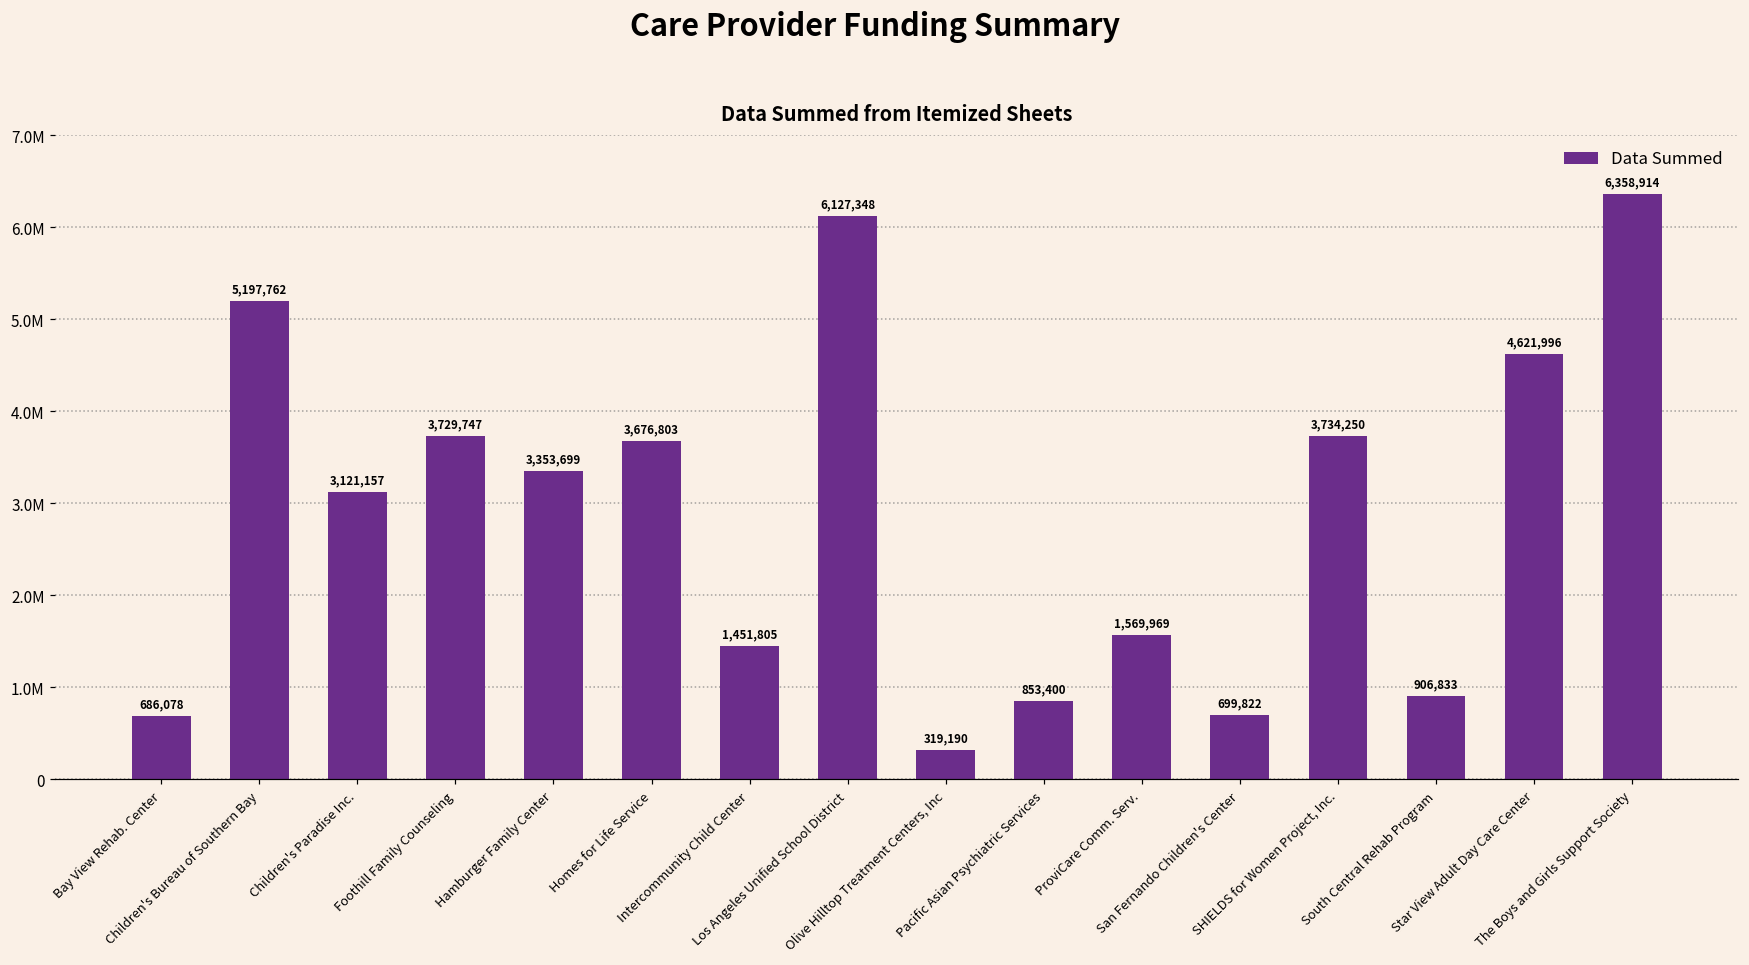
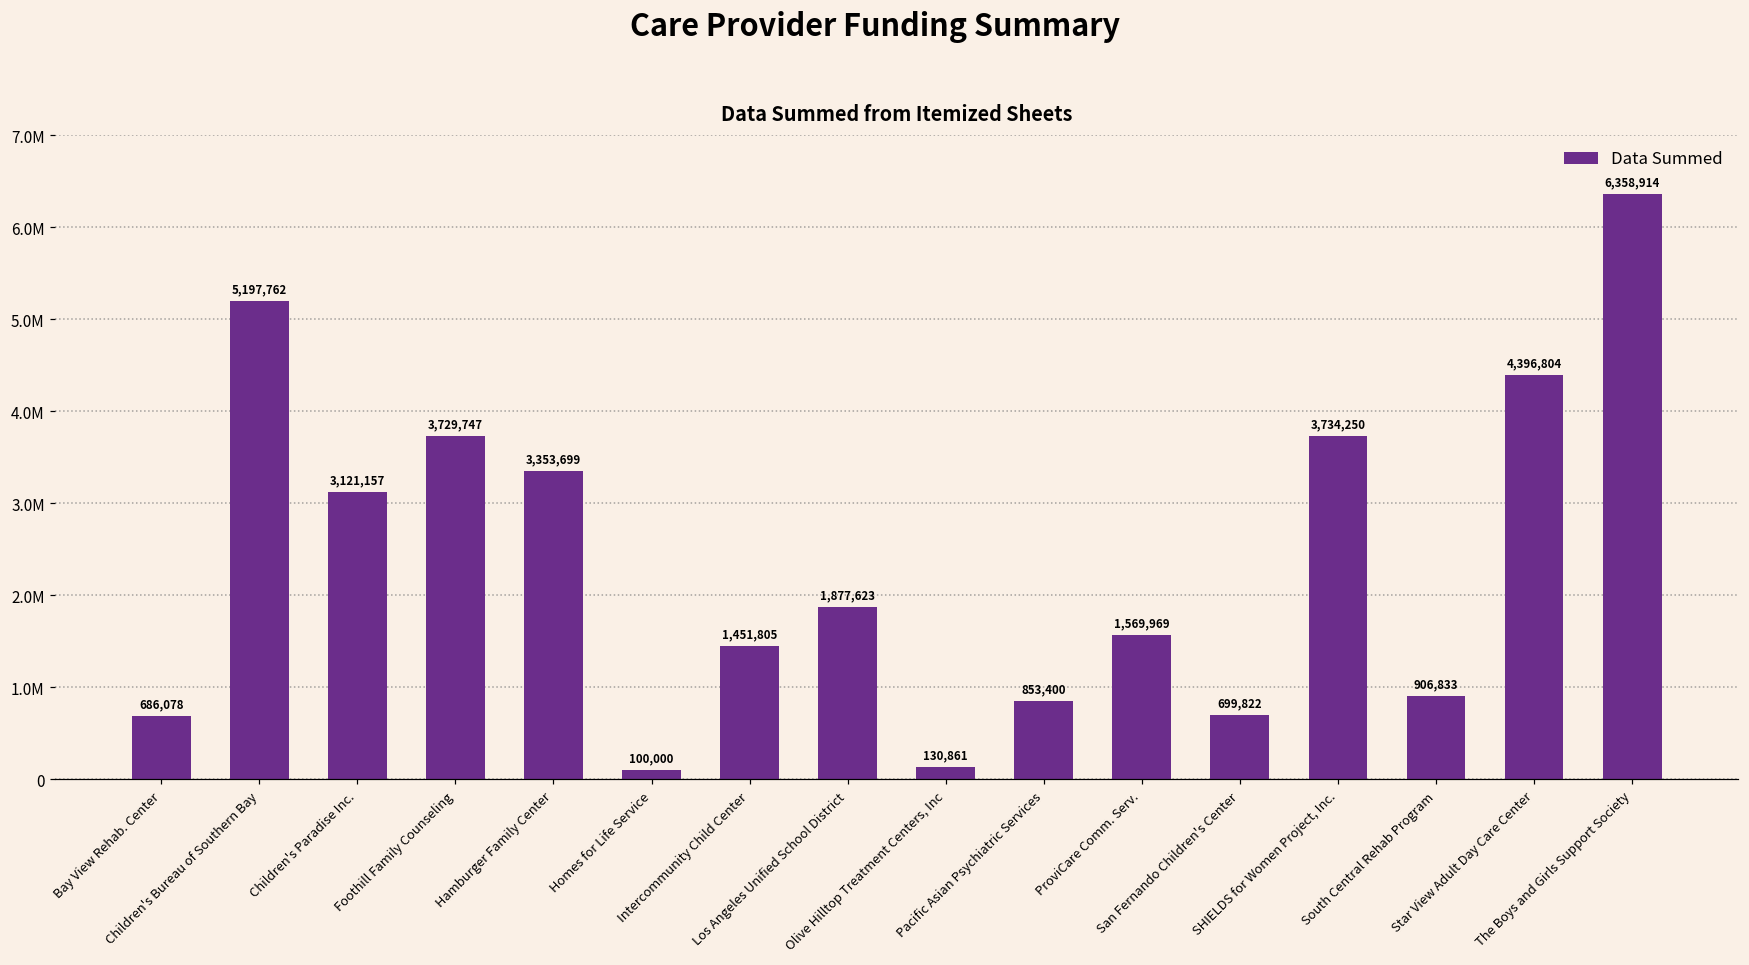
  {
    "Bay View Rehab. Center": "686,078",
    "Children's Bureau of Southern Bay": "5,197,762",
    "Children's Paradise Inc.": "3,121,157",
    "Foothill Family Counseling": "3,729,747",
    "Hamburger Family Center": "3,353,699",
-   "Homes for Life Service": "3,676,803",
+   "Homes for Life Service": "100,000",
    "Intercommunity Child Center": "1,451,805",
-   "Los Angeles Unified School District": "6,127,348",
-   "Olive Hilltop Treatment Centers, Inc": "319,190",
+   "Los Angeles Unified School District": "1,877,623",
+   "Olive Hilltop Treatment Centers, Inc": "130,861",
    "Pacific Asian Psychiatric Services": "853,400",
    "ProviCare Comm. Serv.": "1,569,969",
    "San Fernando Children's Center": "699,822",
    "SHIELDS for Women Project, Inc.": "3,734,250",
    "South Central Rehab Program": "906,833",
-   "Star View Adult Day Care Center": "4,621,996",
+   "Star View Adult Day Care Center": "4,396,804",
    "The Boys and Girls Support Society": "6,358,914"
  }
